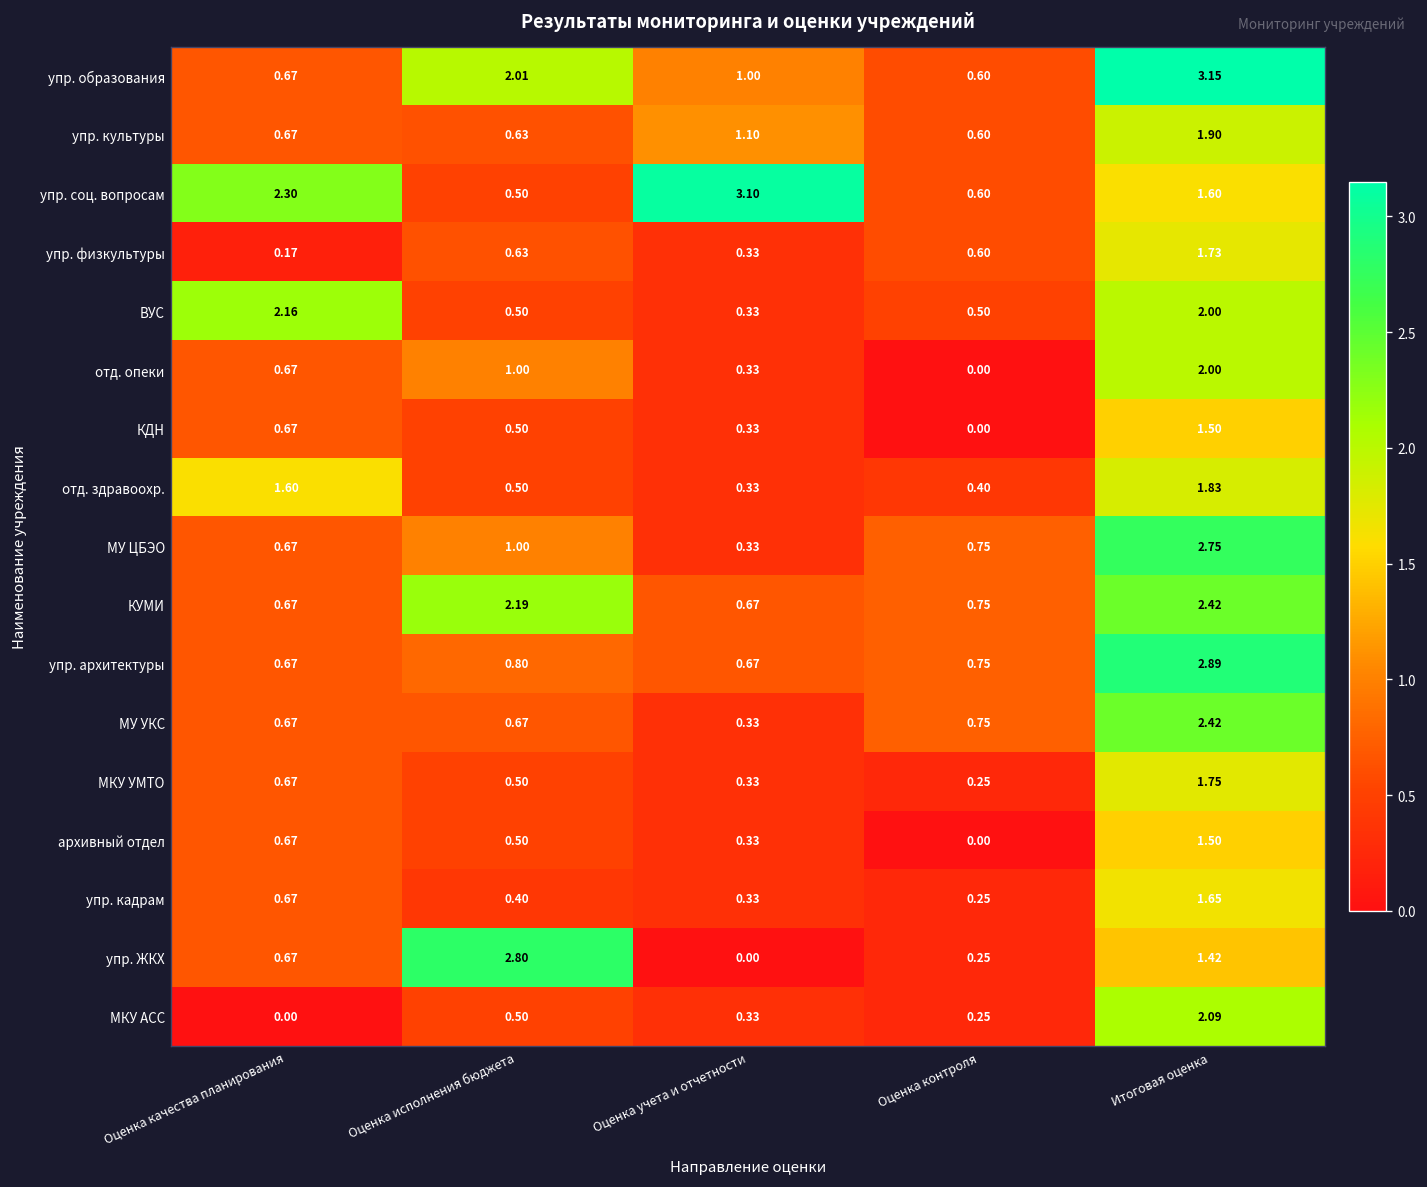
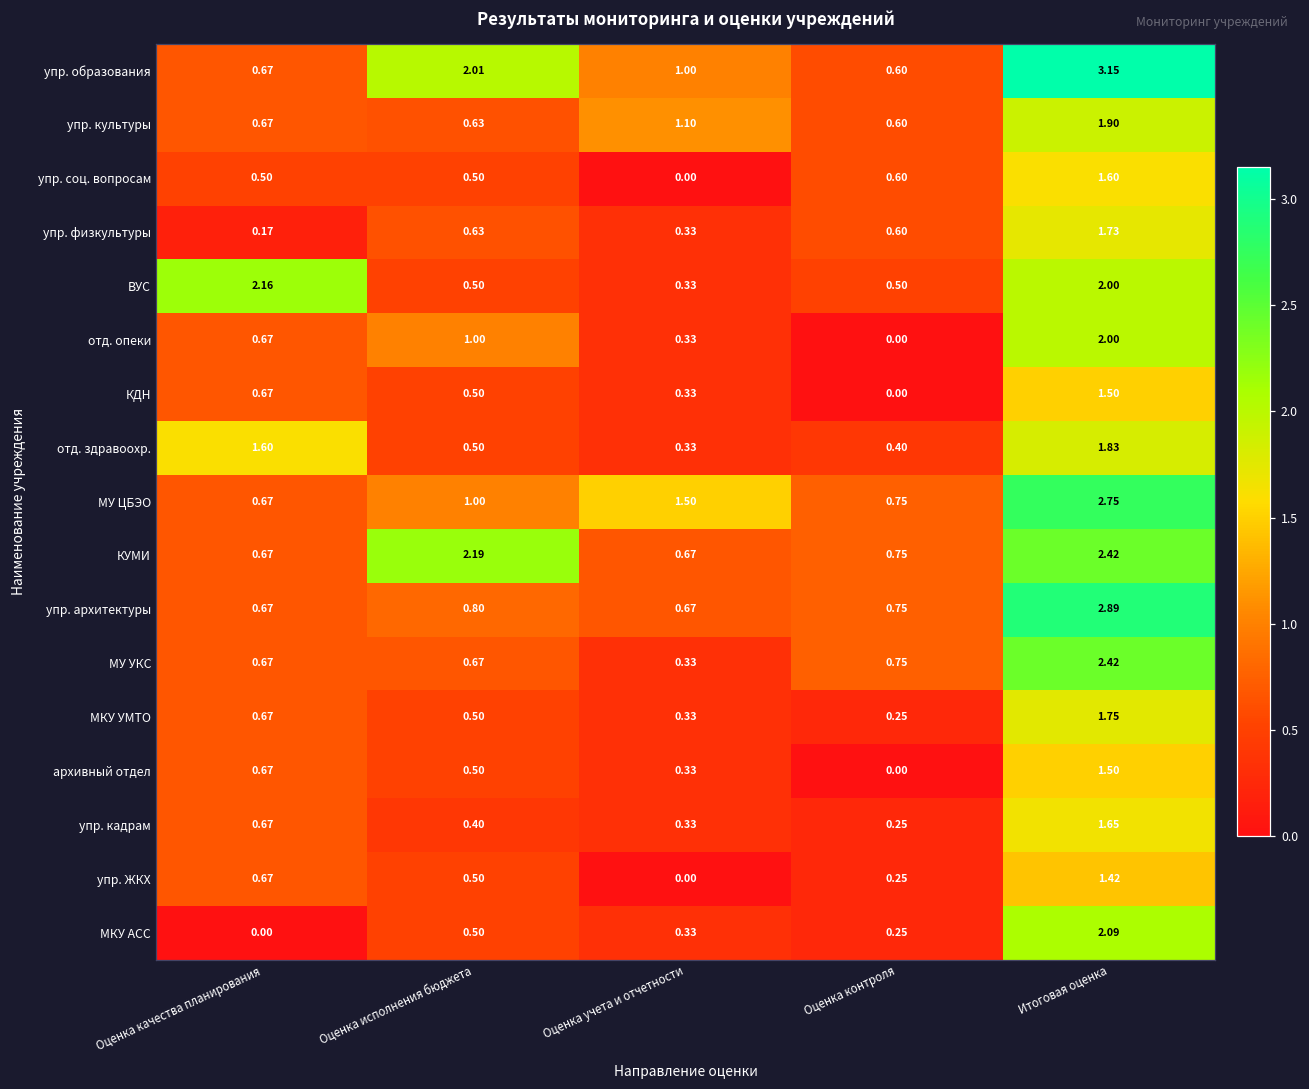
  {
    "упр. образования": {
      "Оценка качества планирования": 0.67,
      "Оценка исполнения бюджета": 2.01,
      "Оценка учета и отчетности": 1.00,
      "Оценка контроля": 0.60,
      "Итоговая оценка": 3.15
    },
    "упр. культуры": {
      "Оценка качества планирования": 0.67,
      "Оценка исполнения бюджета": 0.63,
      "Оценка учета и отчетности": 1.10,
      "Оценка контроля": 0.60,
      "Итоговая оценка": 1.90
    },
    "упр. соц. вопросам": {
-     "Оценка качества планирования": 2.30,
+     "Оценка качества планирования": 0.50,
      "Оценка исполнения бюджета": 0.50,
-     "Оценка учета и отчетности": 3.10,
+     "Оценка учета и отчетности": 0.00,
      "Оценка контроля": 0.60,
      "Итоговая оценка": 1.60
    },
    "упр. физкультуры": {
      "Оценка качества планирования": 0.17,
      "Оценка исполнения бюджета": 0.63,
      "Оценка учета и отчетности": 0.33,
      "Оценка контроля": 0.60,
      "Итоговая оценка": 1.73
    },
    "ВУС": {
      "Оценка качества планирования": 2.16,
      "Оценка исполнения бюджета": 0.50,
      "Оценка учета и отчетности": 0.33,
      "Оценка контроля": 0.50,
      "Итоговая оценка": 2.00
    },
    "отд. опеки": {
      "Оценка качества планирования": 0.67,
      "Оценка исполнения бюджета": 1.00,
      "Оценка учета и отчетности": 0.33,
      "Оценка контроля": 0.00,
      "Итоговая оценка": 2.00
    },
    "КДН": {
      "Оценка качества планирования": 0.67,
      "Оценка исполнения бюджета": 0.50,
      "Оценка учета и отчетности": 0.33,
      "Оценка контроля": 0.00,
      "Итоговая оценка": 1.50
    },
    "отд. здравоохр.": {
      "Оценка качества планирования": 1.60,
      "Оценка исполнения бюджета": 0.50,
      "Оценка учета и отчетности": 0.33,
      "Оценка контроля": 0.40,
      "Итоговая оценка": 1.83
    },
    "МУ ЦБЭО": {
      "Оценка качества планирования": 0.67,
      "Оценка исполнения бюджета": 1.00,
-     "Оценка учета и отчетности": 0.33,
+     "Оценка учета и отчетности": 1.50,
      "Оценка контроля": 0.75,
      "Итоговая оценка": 2.75
    },
    "КУМИ": {
      "Оценка качества планирования": 0.67,
      "Оценка исполнения бюджета": 2.19,
      "Оценка учета и отчетности": 0.67,
      "Оценка контроля": 0.75,
      "Итоговая оценка": 2.42
    },
    "упр. архитектуры": {
      "Оценка качества планирования": 0.67,
      "Оценка исполнения бюджета": 0.80,
      "Оценка учета и отчетности": 0.67,
      "Оценка контроля": 0.75,
      "Итоговая оценка": 2.89
    },
    "МУ УКС": {
      "Оценка качества планирования": 0.67,
      "Оценка исполнения бюджета": 0.67,
      "Оценка учета и отчетности": 0.33,
      "Оценка контроля": 0.75,
      "Итоговая оценка": 2.42
    },
    "МКУ УМТО": {
      "Оценка качества планирования": 0.67,
      "Оценка исполнения бюджета": 0.50,
      "Оценка учета и отчетности": 0.33,
      "Оценка контроля": 0.25,
      "Итоговая оценка": 1.75
    },
    "архивный отдел": {
      "Оценка качества планирования": 0.67,
      "Оценка исполнения бюджета": 0.50,
      "Оценка учета и отчетности": 0.33,
      "Оценка контроля": 0.00,
      "Итоговая оценка": 1.50
    },
    "упр. кадрам": {
      "Оценка качества планирования": 0.67,
      "Оценка исполнения бюджета": 0.40,
      "Оценка учета и отчетности": 0.33,
      "Оценка контроля": 0.25,
      "Итоговая оценка": 1.65
    },
    "упр. ЖКХ": {
      "Оценка качества планирования": 0.67,
-     "Оценка исполнения бюджета": 2.80,
+     "Оценка исполнения бюджета": 0.50,
      "Оценка учета и отчетности": 0.00,
      "Оценка контроля": 0.25,
      "Итоговая оценка": 1.42
    },
    "МКУ АСС": {
      "Оценка качества планирования": 0.00,
      "Оценка исполнения бюджета": 0.50,
      "Оценка учета и отчетности": 0.33,
      "Оценка контроля": 0.25,
      "Итоговая оценка": 2.09
    }
  }
